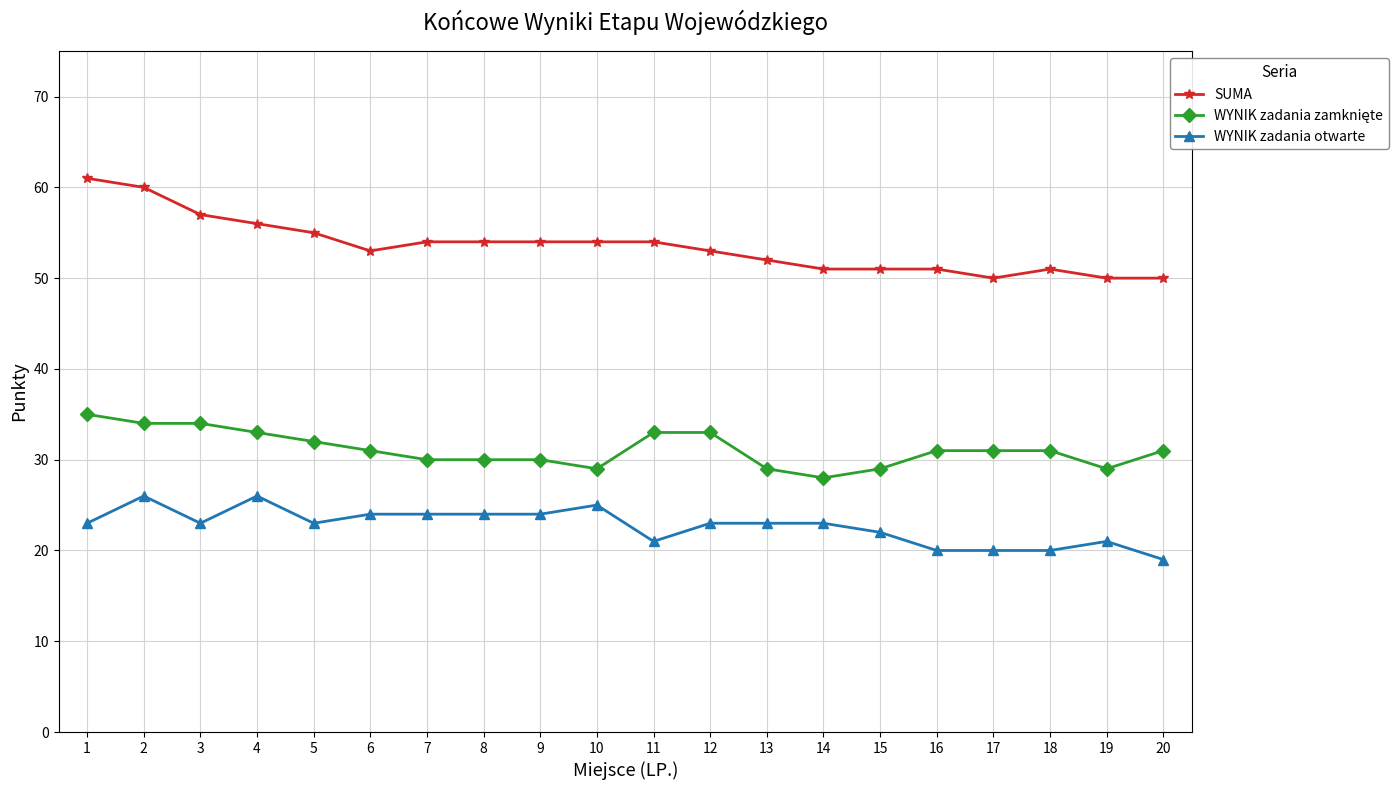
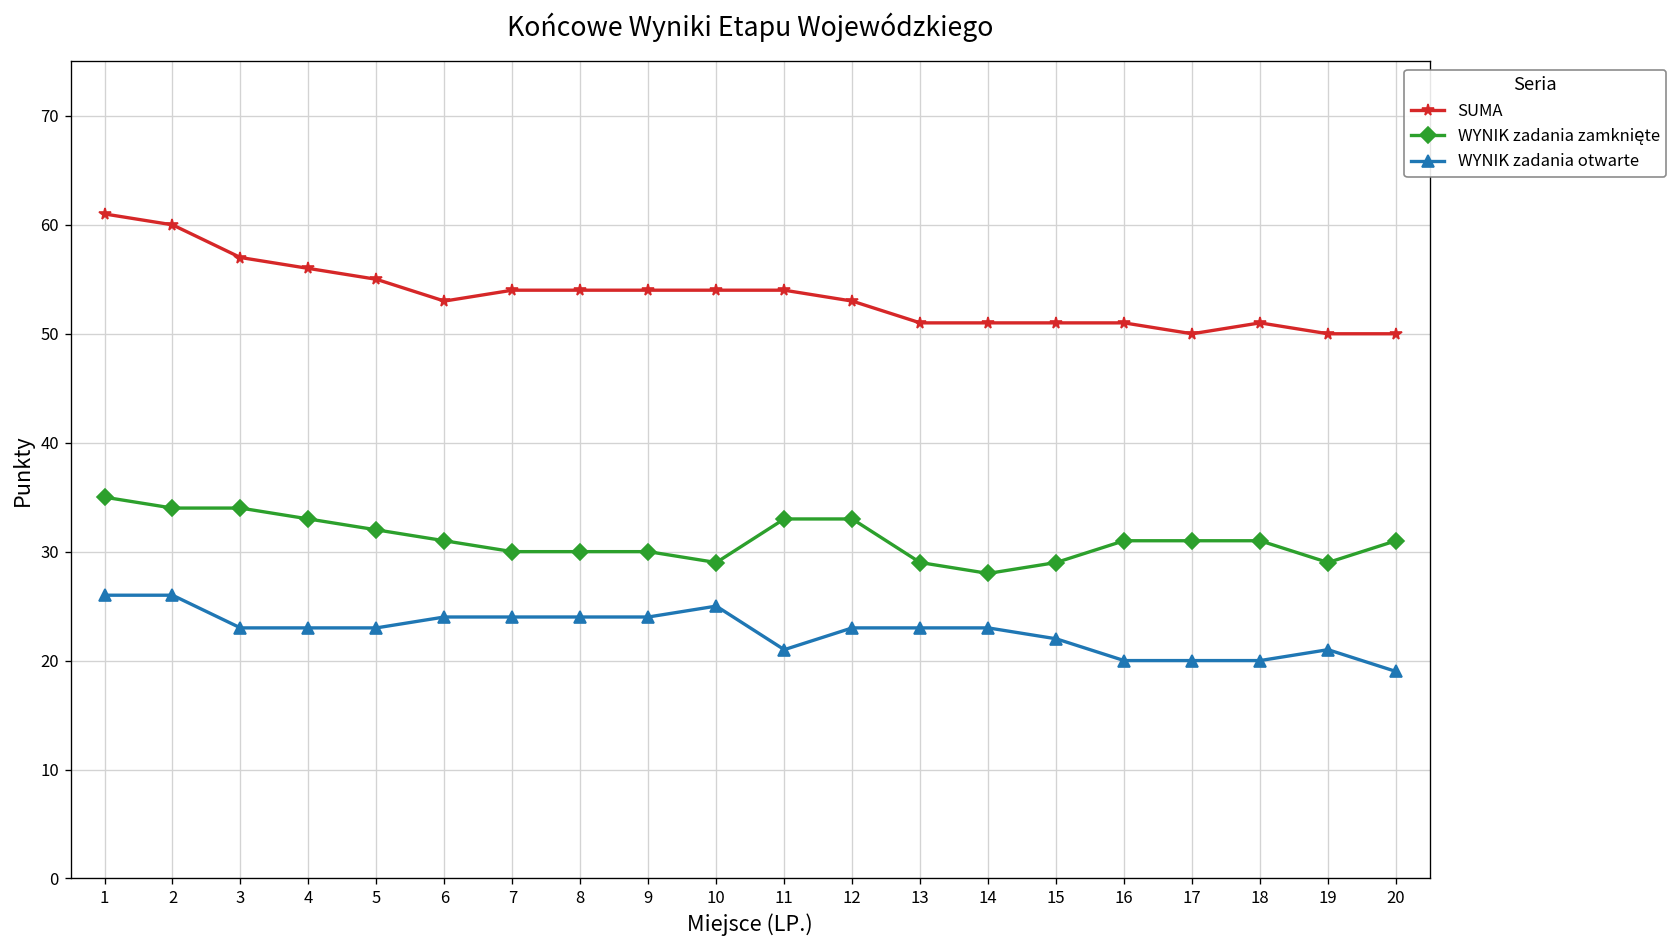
  {
    "SUMA": {
      "1": 61,
      "2": 60,
      "3": 57,
      "4": 56,
      "5": 55,
      "6": 53,
      "7": 54,
      "8": 54,
      "9": 54,
      "10": 54,
      "11": 54,
      "12": 53,
-     "13": 52,
+     "13": 51,
      "14": 51,
      "15": 51,
      "16": 51,
      "17": 50,
      "18": 51,
      "19": 50,
      "20": 50
    },
    "WYNIK zadania zamknięte": {
      "1": 35,
      "2": 34,
      "3": 34,
      "4": 33,
      "5": 32,
      "6": 31,
      "7": 30,
      "8": 30,
      "9": 30,
      "10": 29,
      "11": 33,
      "12": 33,
      "13": 29,
      "14": 28,
      "15": 29,
      "16": 31,
      "17": 31,
      "18": 31,
      "19": 29,
      "20": 31
    },
    "WYNIK zadania otwarte": {
-     "1": 23,
+     "1": 26,
      "2": 26,
      "3": 23,
-     "4": 26,
+     "4": 23,
      "5": 23,
      "6": 24,
      "7": 24,
      "8": 24,
      "9": 24,
      "10": 25,
      "11": 21,
      "12": 23,
      "13": 23,
      "14": 23,
      "15": 22,
      "16": 20,
      "17": 20,
      "18": 20,
      "19": 21,
      "20": 19
    }
  }
